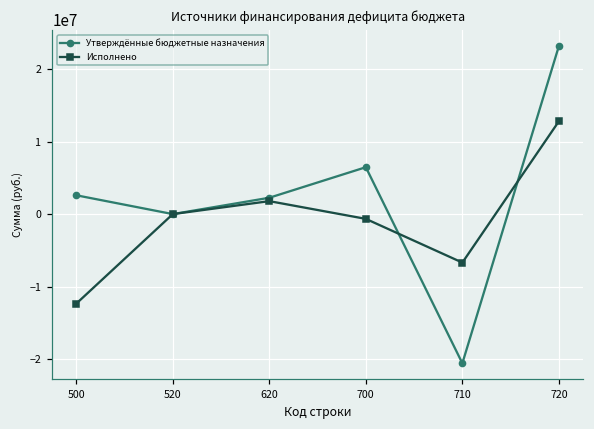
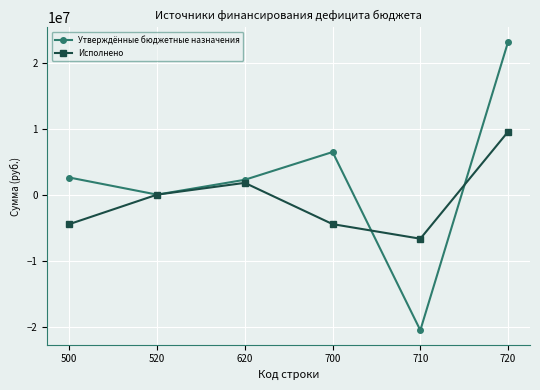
  {
    "Утверждённые бюджетные назначения": {
      "500": 3000000,
      "620": 2000000,
      "700": 6000000,
      "710": -21000000,
      "720": 23000000
    },
    "Исполнено": {
-     "500": -12000000,
+     "500": -4000000,
      "620": 2000000,
-     "700": -1000000,
+     "700": -4000000,
      "710": -7000000,
-     "720": 13000000
+     "720": 10000000
    }
  }
